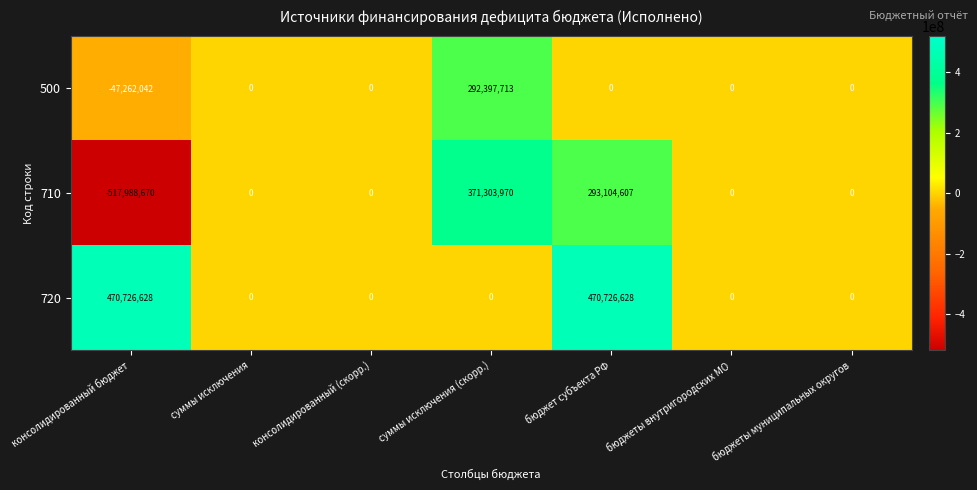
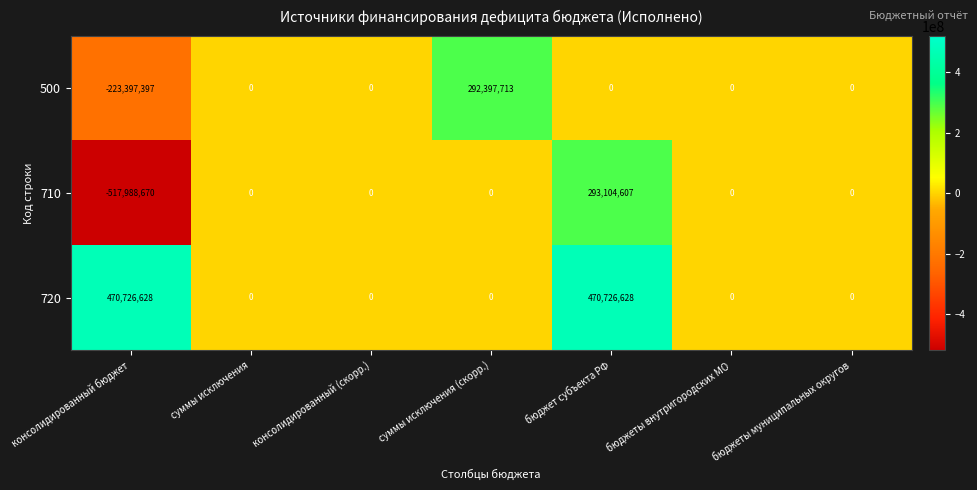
  {
    "500": {
-     "консолидированный бюджет": "-47,262,042",
+     "консолидированный бюджет": "-223,397,397",
      "суммы исключения": "0",
      "консолидированный (скорр.)": "0",
      "суммы исключения (скорр.)": "292,397,713",
      "бюджет субъекта РФ": "0",
      "бюджеты внутригородских МО": "0",
      "бюджеты муниципальных округов": "0"
    },
    "710": {
      "консолидированный бюджет": "-517,988,670",
      "суммы исключения": "0",
      "консолидированный (скорр.)": "0",
-     "суммы исключения (скорр.)": "371,303,970",
+     "суммы исключения (скорр.)": "0",
      "бюджет субъекта РФ": "293,104,607",
      "бюджеты внутригородских МО": "0",
      "бюджеты муниципальных округов": "0"
    },
    "720": {
      "консолидированный бюджет": "470,726,628",
      "суммы исключения": "0",
      "консолидированный (скорр.)": "0",
      "суммы исключения (скорр.)": "0",
      "бюджет субъекта РФ": "470,726,628",
      "бюджеты внутригородских МО": "0",
      "бюджеты муниципальных округов": "0"
    }
  }
